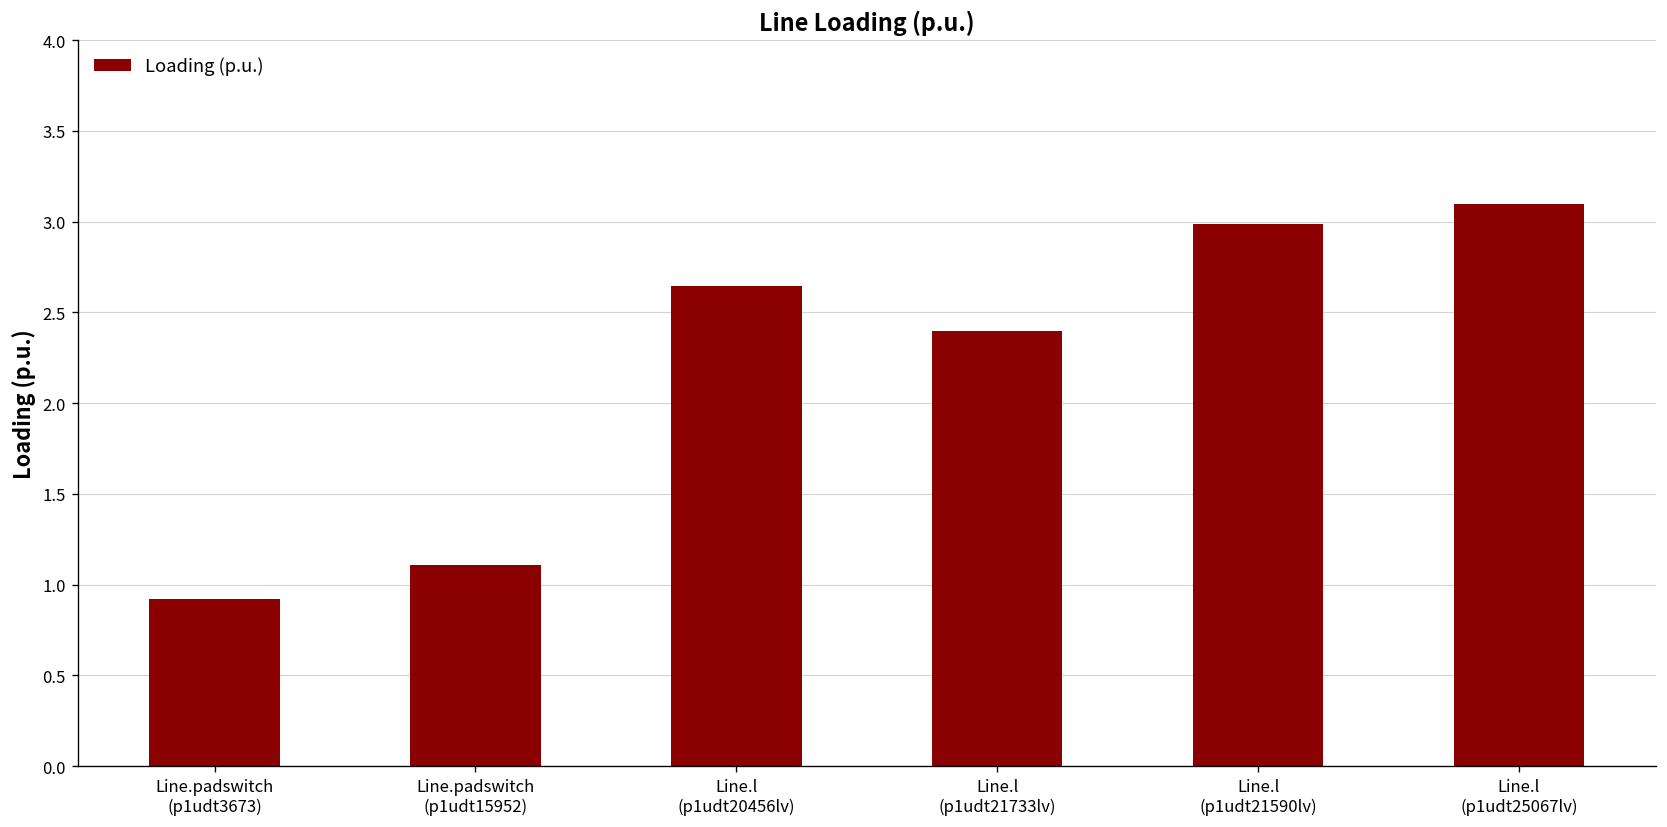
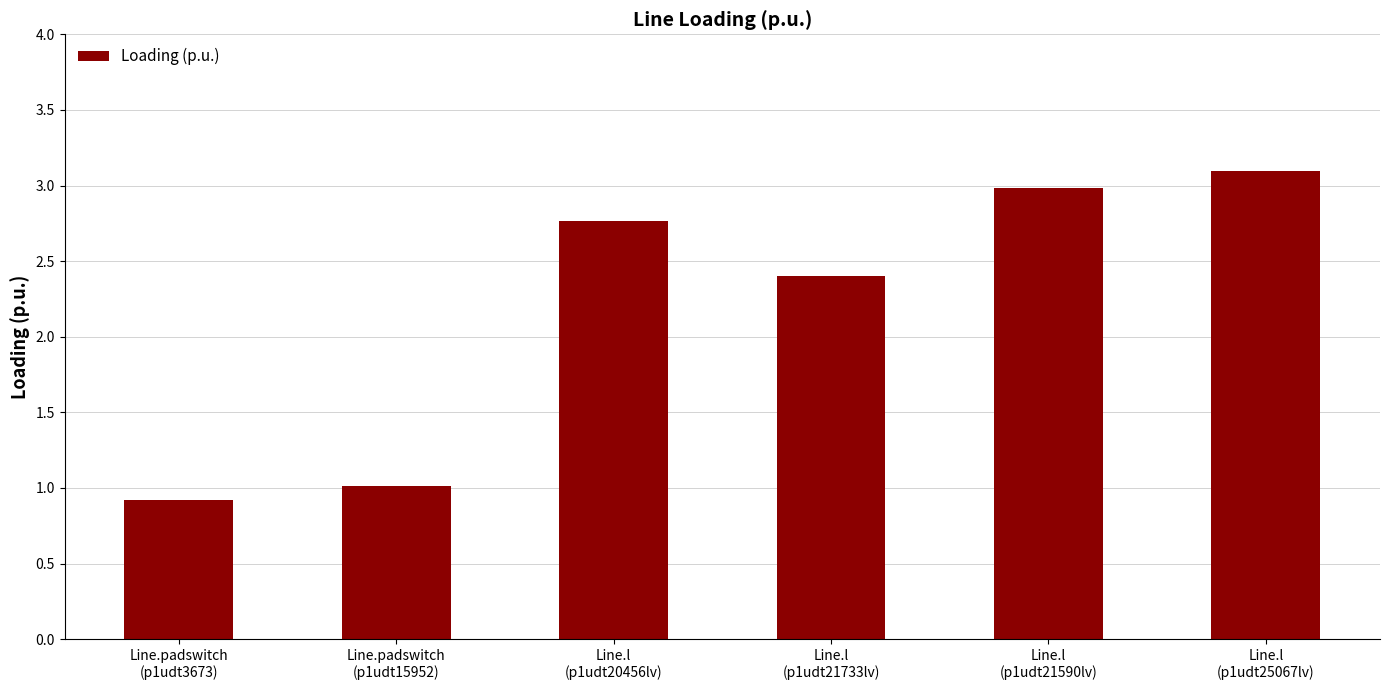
  {
    "Line.padswitch (p1udt3673)": 0.92,
-   "Line.padswitch (p1udt15952)": 1.11,
-   "Line.l (p1udt20456lv)": 2.65,
+   "Line.padswitch (p1udt15952)": 1.01,
+   "Line.l (p1udt20456lv)": 2.76,
    "Line.l (p1udt21733lv)": 2.40,
    "Line.l (p1udt21590lv)": 2.99,
    "Line.l (p1udt25067lv)": 3.10
  }
